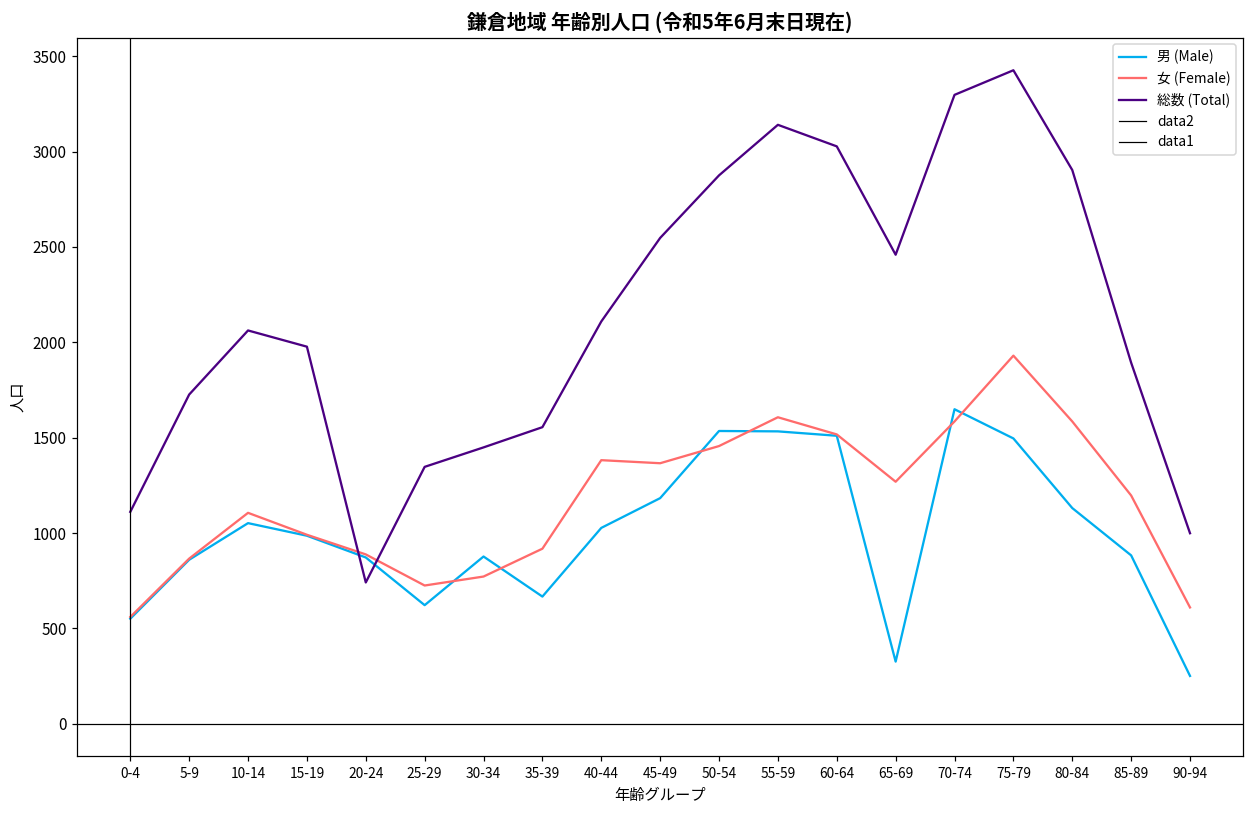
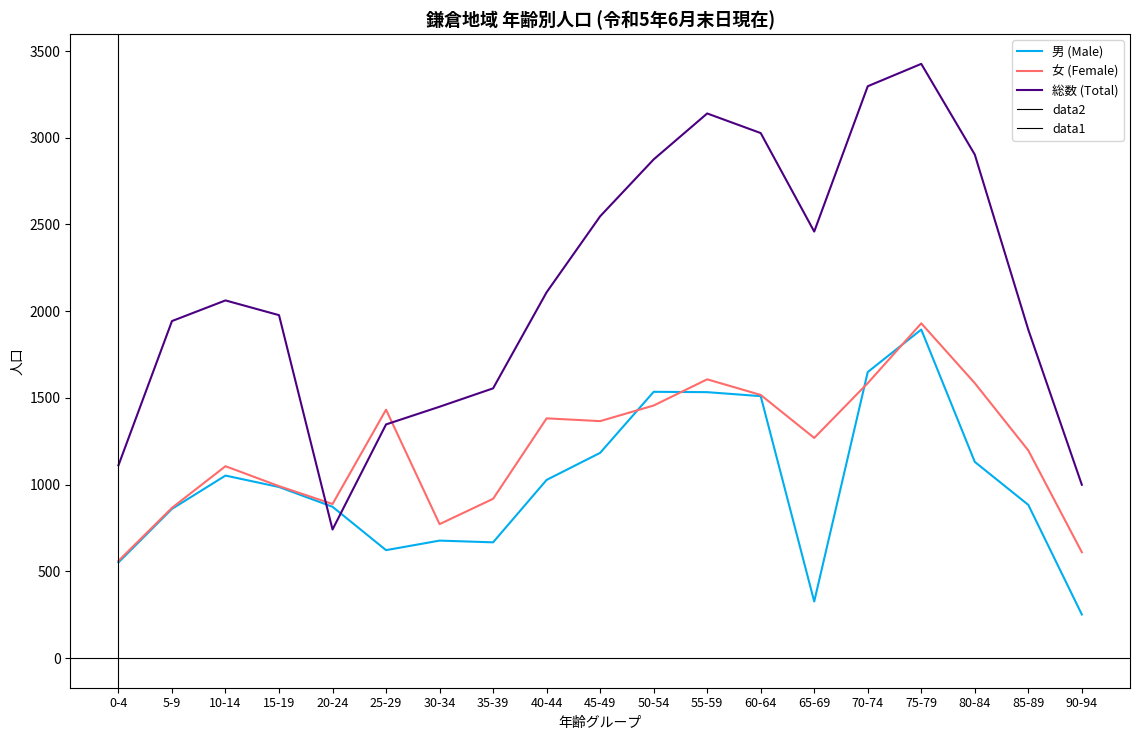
  {
    "男 (Male)": {
      "10-14": 1050,
      "20-24": 870,
      "25-29": 620,
-     "30-34": 880,
+     "30-34": 680,
      "35-39": 670,
      "40-44": 1030,
      "45-49": 1180,
      "50-54": 1540,
      "55-59": 1530,
      "65-69": 330,
      "70-74": 1650,
-     "75-79": 1500,
+     "75-79": 1890,
      "80-84": 1130,
      "85-89": 880,
      "90-94": 250
    },
    "女 (Female)": {
      "10-14": 1110,
      "20-24": 890,
-     "25-29": 730,
+     "25-29": 1430,
      "30-34": 770,
      "35-39": 920,
      "40-44": 1380,
      "45-49": 1370,
      "50-54": 1460,
      "55-59": 1610,
      "65-69": 1270,
      "70-74": 1590,
      "75-79": 1930,
      "80-84": 1590,
      "85-89": 1200,
      "90-94": 610
    },
    "総数 (Total)": {
      "0-4": 1110,
-     "5-9": 1730,
+     "5-9": 1940,
      "10-14": 2060,
      "15-19": 1980,
      "20-24": 740,
      "25-29": 1350,
      "30-34": 1450,
      "35-39": 1560,
      "40-44": 2110,
      "45-49": 2550,
      "50-54": 2880,
      "55-59": 3140,
      "60-64": 3030,
      "65-69": 2460,
      "70-74": 3300,
      "75-79": 3430,
      "80-84": 2900,
      "85-89": 1890,
      "90-94": 1000
    }
  }
